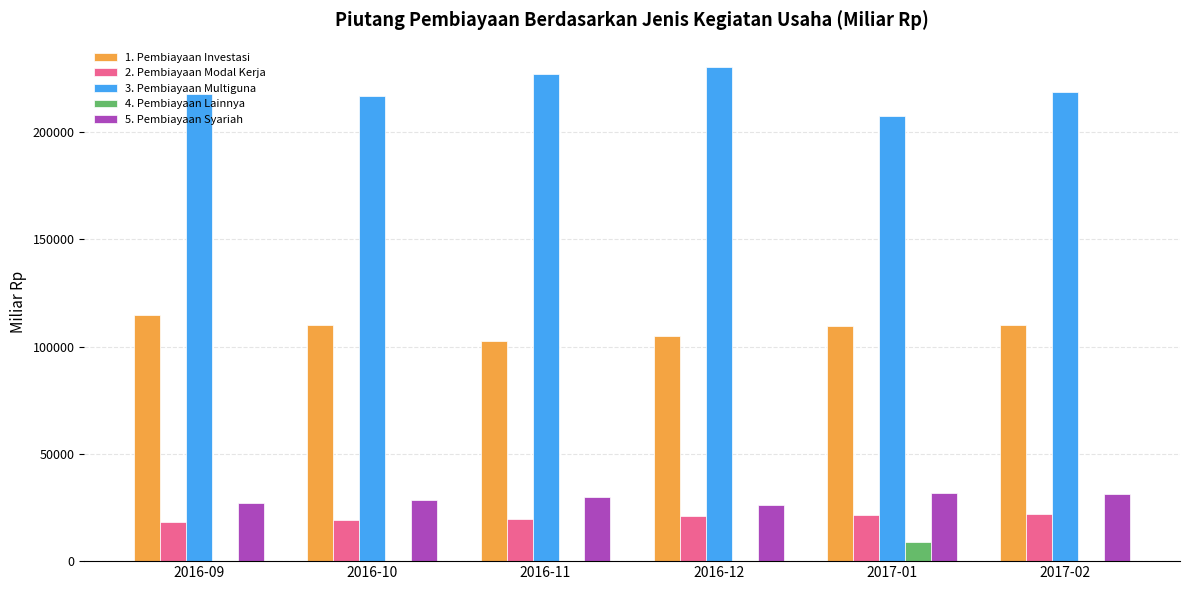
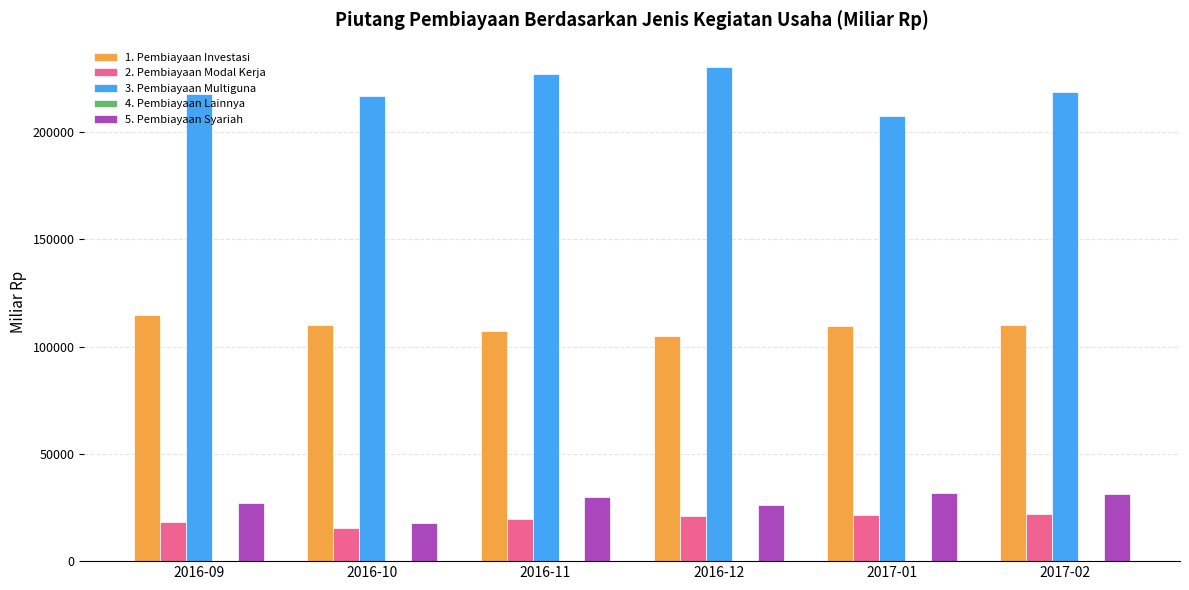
  {
    "1. Pembiayaan Investasi": {
      "2016-09": 115000,
      "2016-10": 110000,
-     "2016-11": 102000,
+     "2016-11": 107000,
      "2016-12": 105000,
      "2017-01": 109000,
      "2017-02": 110000
    },
    "2. Pembiayaan Modal Kerja": {
      "2016-09": 18000,
-     "2016-10": 19000,
+     "2016-10": 15000,
      "2016-11": 19000,
      "2016-12": 21000,
      "2017-01": 21000,
      "2017-02": 22000
    },
    "3. Pembiayaan Multiguna": {
      "2016-09": 218000,
      "2016-10": 217000,
      "2016-11": 227000,
      "2016-12": 230000,
      "2017-01": 207000,
      "2017-02": 219000
    },
    "4. Pembiayaan Lainnya": {
      "2016-09": 0,
-     "2017-01": 9000
+     "2017-01": 0
    },
    "5. Pembiayaan Syariah": {
      "2016-09": 27000,
-     "2016-10": 28000,
+     "2016-10": 18000,
      "2016-11": 30000,
      "2016-12": 26000,
      "2017-01": 32000,
      "2017-02": 31000
    }
  }
